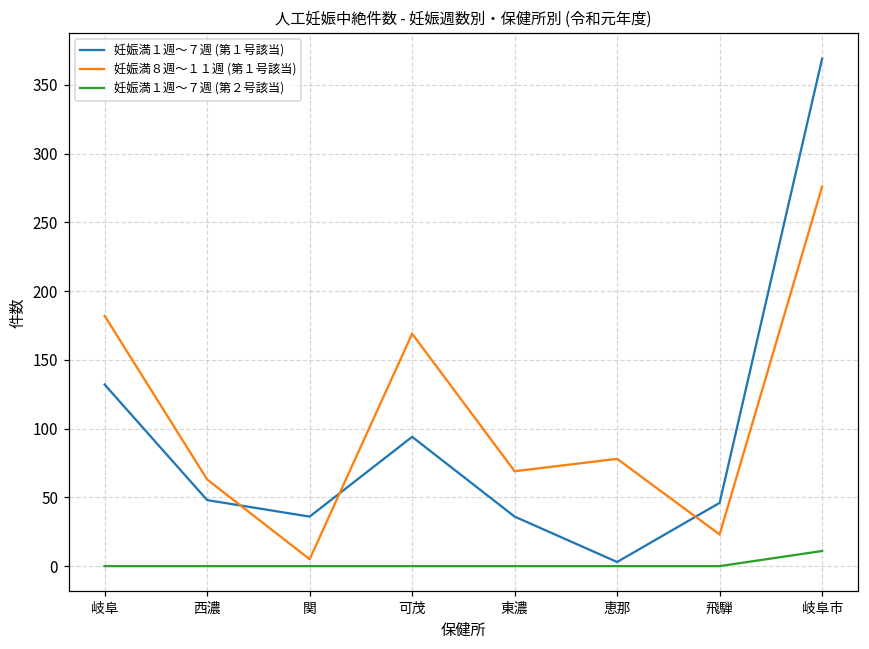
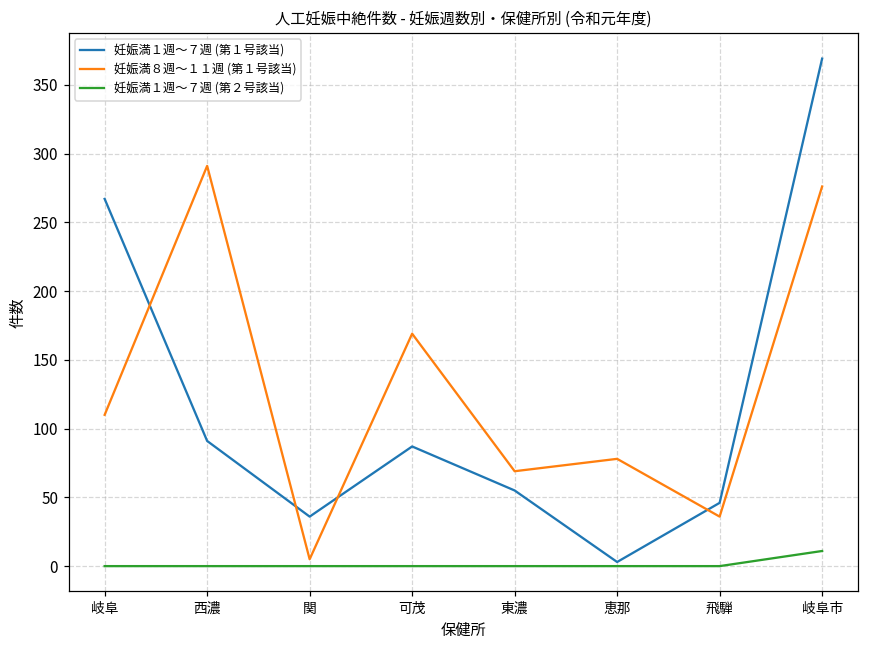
  {
    "妊娠満１週～７週 (第１号該当)": {
-     "岐阜": 132,
-     "西濃": 48,
+     "岐阜": 267,
+     "西濃": 91,
      "関": 36,
-     "可茂": 94,
-     "東濃": 36,
+     "可茂": 87,
+     "東濃": 55,
      "恵那": 3,
      "飛騨": 46,
      "岐阜市": 369
    },
    "妊娠満８週～１１週 (第１号該当)": {
-     "岐阜": 182,
-     "西濃": 63,
+     "岐阜": 110,
+     "西濃": 291,
      "関": 5,
      "可茂": 169,
      "東濃": 69,
      "恵那": 78,
-     "飛騨": 23,
+     "飛騨": 36,
      "岐阜市": 276
    },
    "妊娠満１週～７週 (第２号該当)": {
      "岐阜": 0,
      "西濃": 0,
      "関": 0,
      "可茂": 0,
      "東濃": 0,
      "恵那": 0,
      "飛騨": 0,
      "岐阜市": 11
    }
  }
